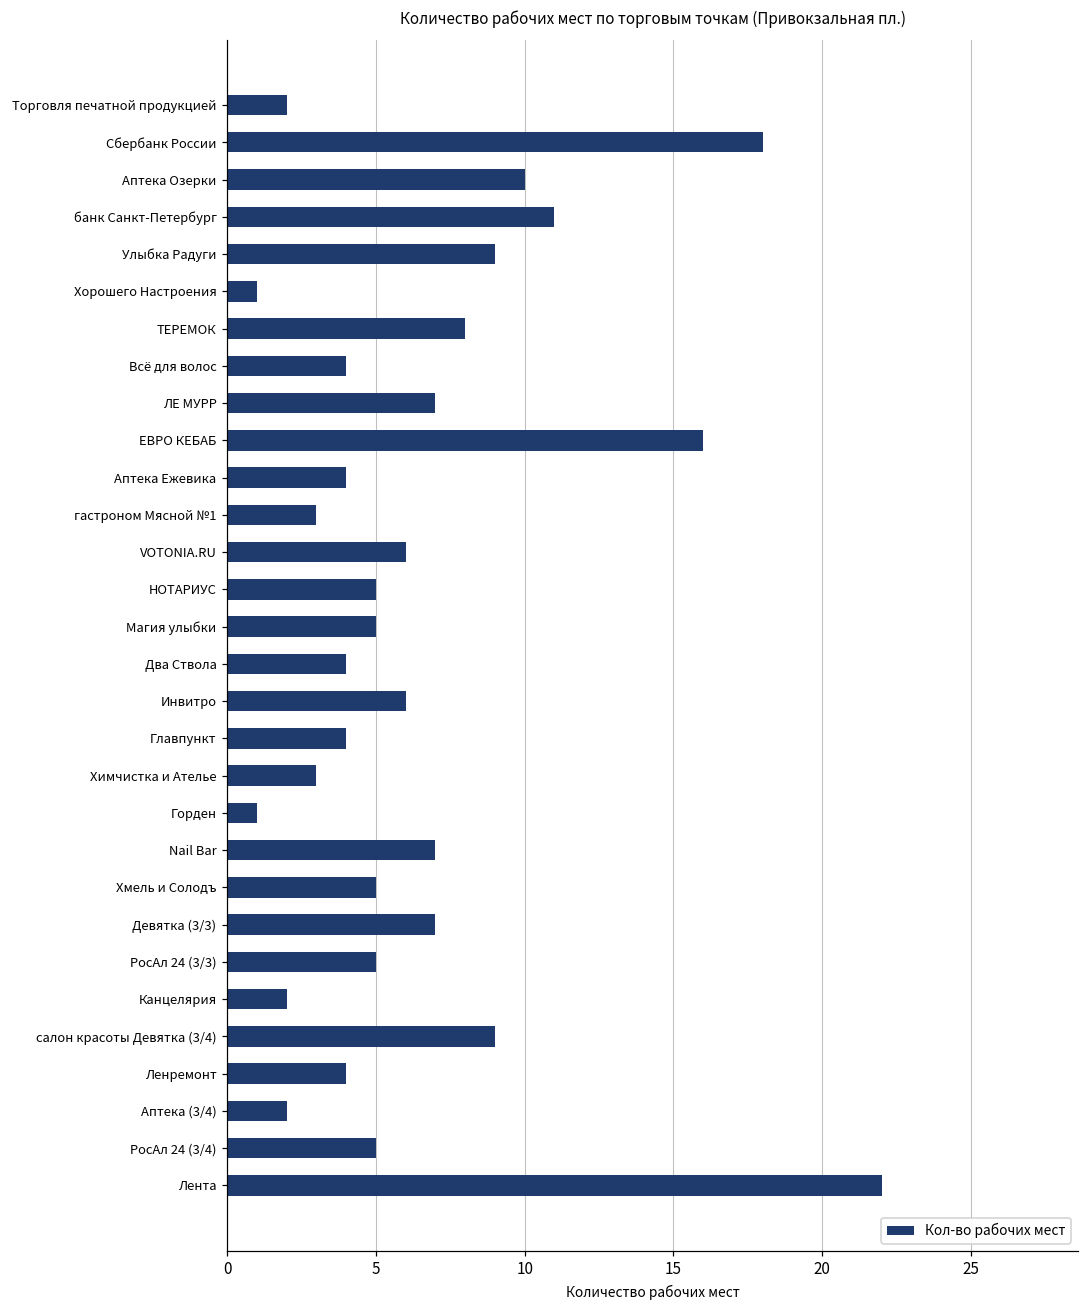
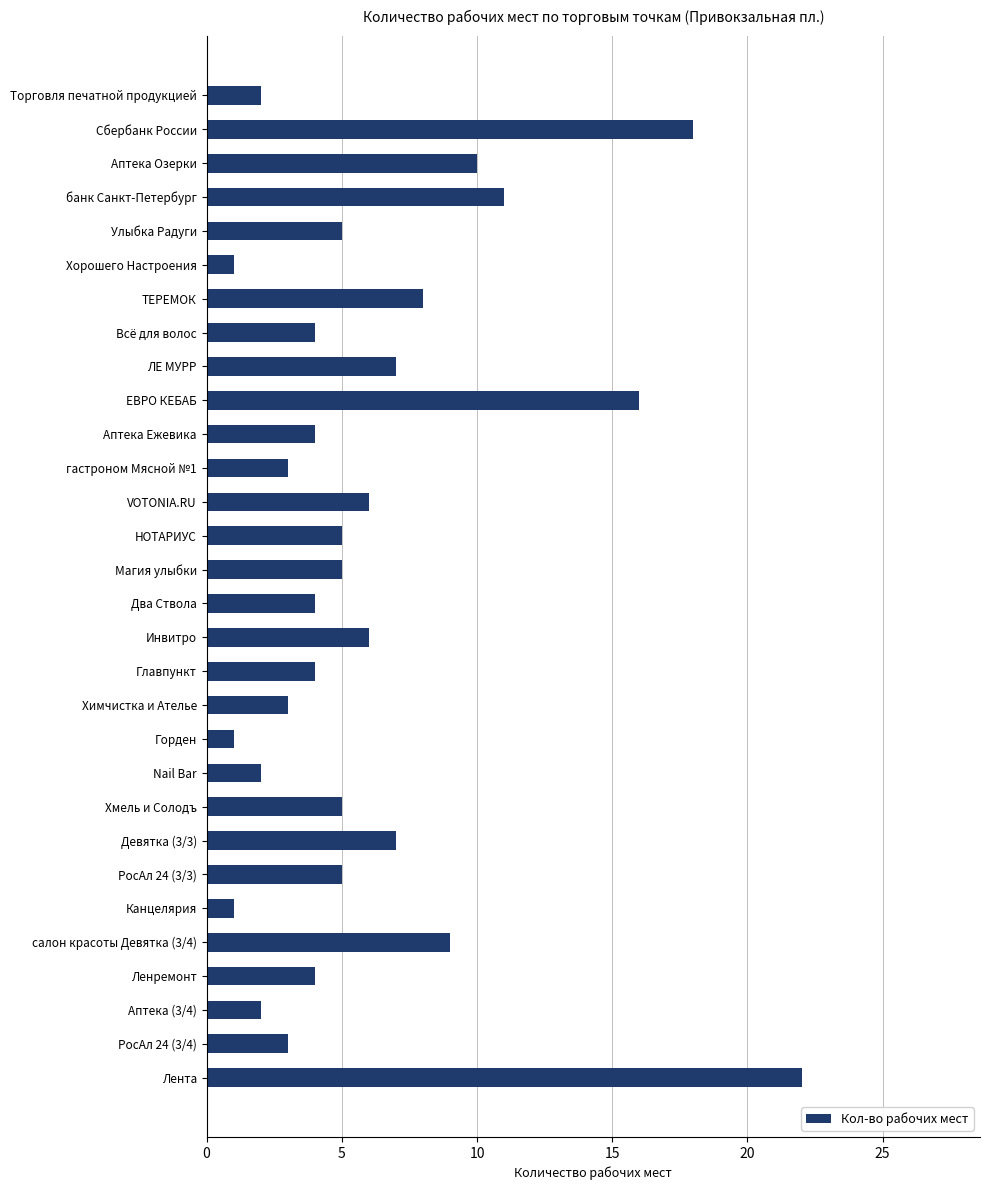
  {
    "Торговля печатной продукцией": 2,
    "Сбербанк России": 18,
    "Аптека Озерки": 10,
    "банк Санкт-Петербург": 11,
-   "Улыбка Радуги": 9,
+   "Улыбка Радуги": 5,
    "Хорошего Настроения": 1,
    "ТЕРЕМОК": 8,
    "Всё для волос": 4,
    "ЛЕ МУРР": 7,
    "ЕВРО КЕБАБ": 16,
    "Аптека Ежевика": 4,
    "гастроном Мясной №1": 3,
    "VOTONIA.RU": 6,
    "НОТАРИУС": 5,
    "Магия улыбки": 5,
    "Два Ствола": 4,
    "Инвитро": 6,
    "Главпункт": 4,
    "Химчистка и Ателье": 3,
    "Горден": 1,
-   "Nail Bar": 7,
+   "Nail Bar": 2,
    "Хмель и Солодъ": 5,
    "Девятка (3/3)": 7,
    "РосАл 24 (3/3)": 5,
-   "Канцелярия": 2,
+   "Канцелярия": 1,
    "салон красоты Девятка (3/4)": 9,
    "Ленремонт": 4,
    "Аптека (3/4)": 2,
-   "РосАл 24 (3/4)": 5,
+   "РосАл 24 (3/4)": 3,
    "Лента": 22
  }
